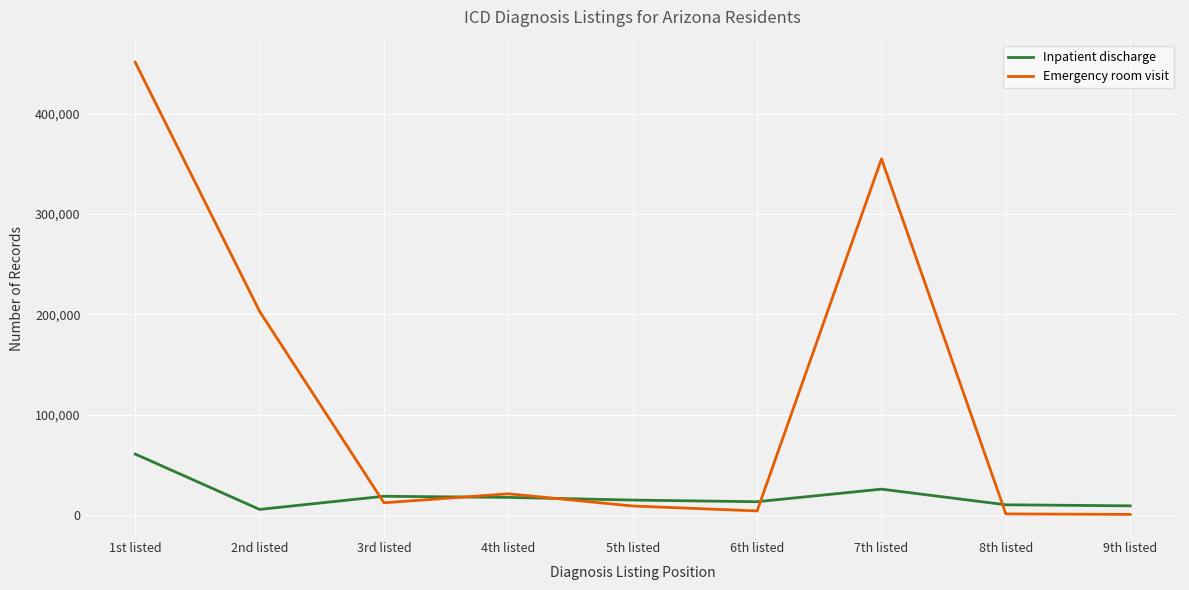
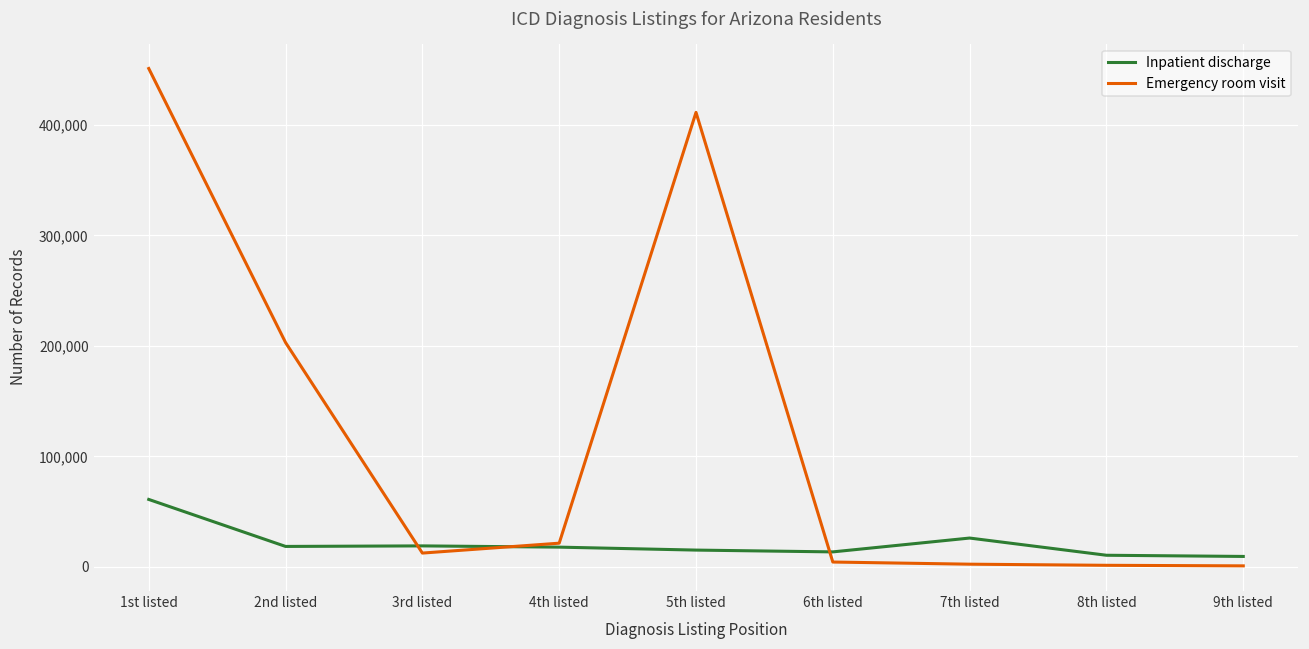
  {
    "Inpatient discharge": {
      "1st listed": "61,000",
-     "2nd listed": "6,000",
+     "2nd listed": "18,000",
      "3rd listed": "19,000",
      "4th listed": "18,000",
      "5th listed": "15,000",
      "6th listed": "14,000",
      "7th listed": "26,000",
      "8th listed": "10,000",
      "9th listed": "9,000"
    },
    "Emergency room visit": {
      "1st listed": "451,000",
      "2nd listed": "203,000",
      "3rd listed": "12,000",
      "4th listed": "21,000",
-     "5th listed": "9,000",
+     "5th listed": "411,000",
      "6th listed": "4,000",
-     "7th listed": "355,000",
+     "7th listed": "2,000",
      "8th listed": "1,000",
      "9th listed": "1,000"
    }
  }
